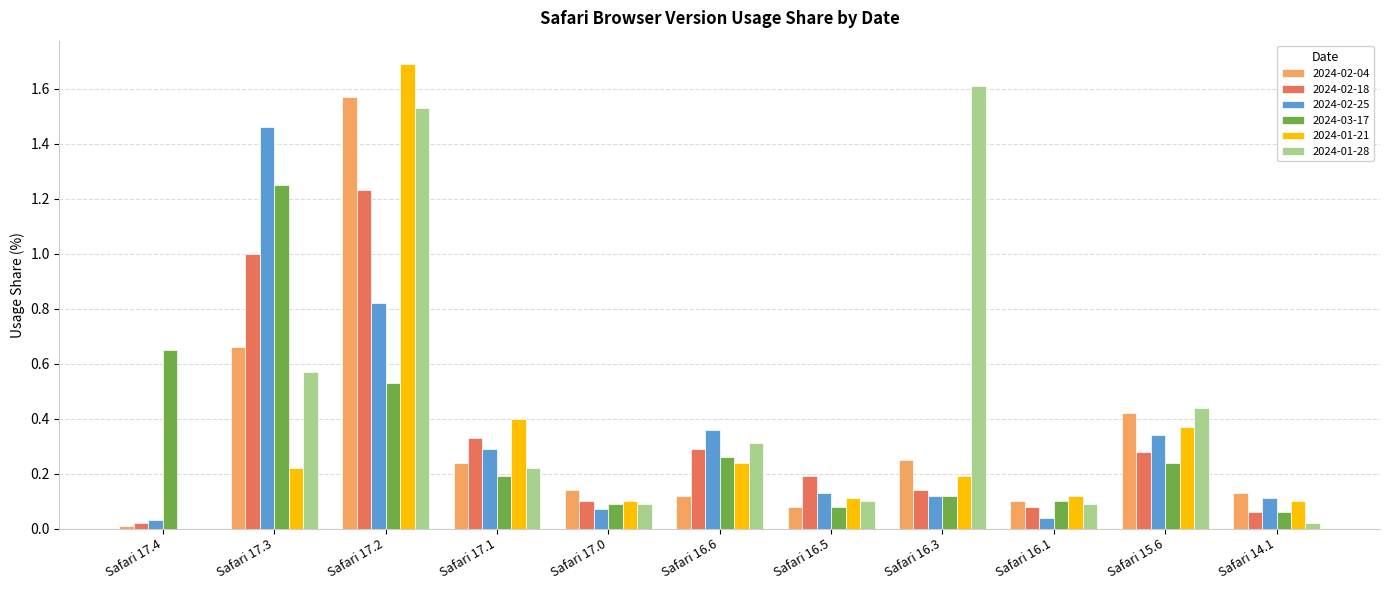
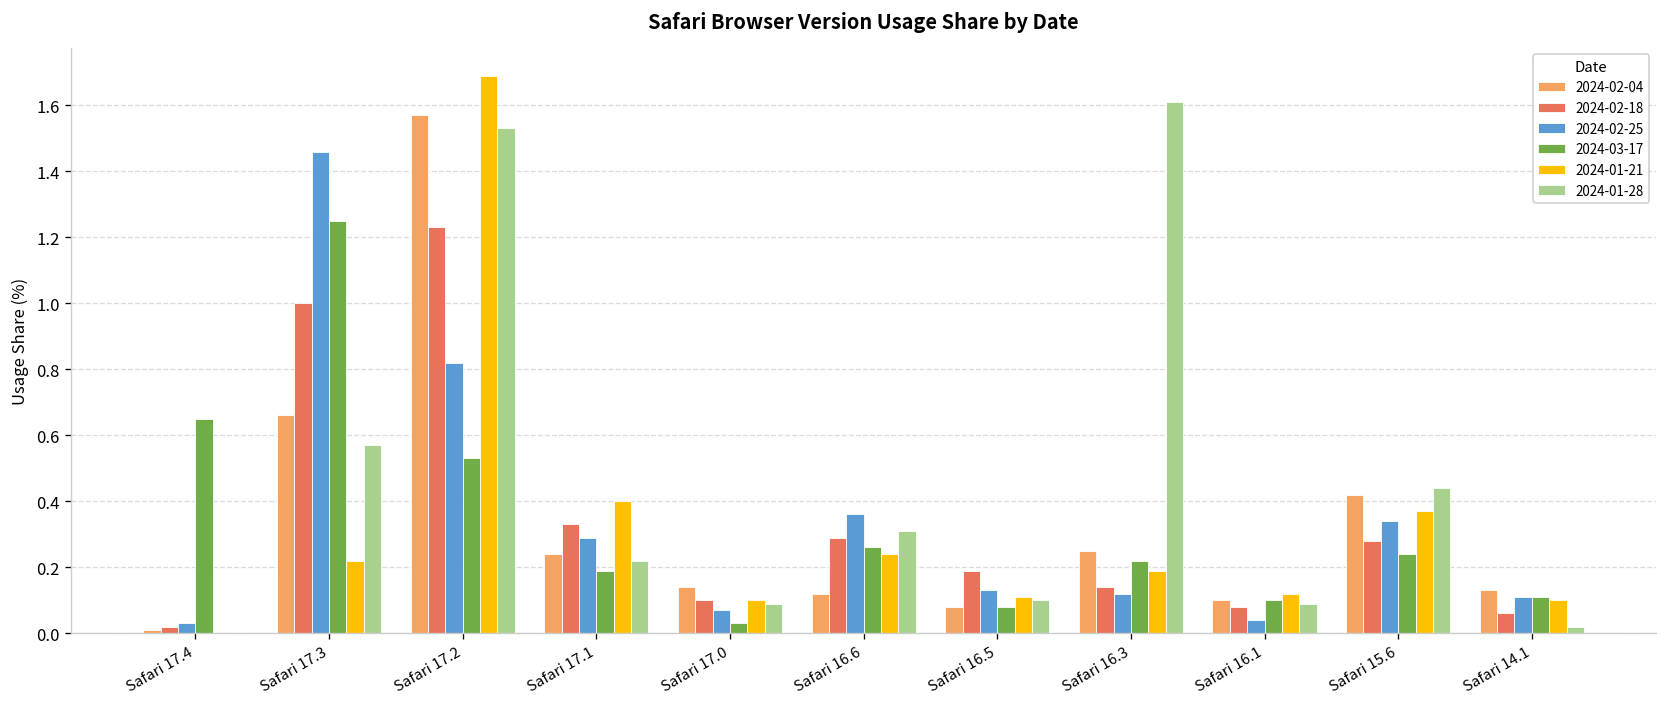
  {
    "2024-02-25": {
      "Safari 17.4": 0.03,
      "Safari 17.3": 1.46,
      "Safari 17.2": 0.82,
      "Safari 17.1": 0.29,
      "Safari 17.0": 0.07,
      "Safari 16.6": 0.36,
      "Safari 16.5": 0.13,
      "Safari 16.3": 0.12,
      "Safari 16.1": 0.04,
      "Safari 15.6": 0.34,
      "Safari 14.1": 0.11
    },
    "2024-03-17": {
      "Safari 17.4": 0.65,
      "Safari 17.3": 1.25,
      "Safari 17.2": 0.53,
      "Safari 17.1": 0.19,
-     "Safari 17.0": 0.09,
+     "Safari 17.0": 0.03,
      "Safari 16.6": 0.26,
      "Safari 16.5": 0.08,
-     "Safari 16.3": 0.12,
+     "Safari 16.3": 0.22,
      "Safari 16.1": 0.10,
      "Safari 15.6": 0.24,
-     "Safari 14.1": 0.06
+     "Safari 14.1": 0.11
    },
    "2024-01-21": {
      "Safari 17.4": 0.00,
      "Safari 17.3": 0.22,
      "Safari 17.2": 1.69,
      "Safari 17.1": 0.40,
      "Safari 17.0": 0.10,
      "Safari 16.6": 0.24,
      "Safari 16.5": 0.11,
      "Safari 16.3": 0.19,
      "Safari 16.1": 0.12,
      "Safari 15.6": 0.37,
      "Safari 14.1": 0.10
    },
    "2024-01-28": {
      "Safari 17.4": 0.00,
      "Safari 17.3": 0.57,
      "Safari 17.2": 1.53,
      "Safari 17.1": 0.22,
      "Safari 17.0": 0.09,
      "Safari 16.6": 0.31,
      "Safari 16.5": 0.10,
      "Safari 16.3": 1.61,
      "Safari 16.1": 0.09,
      "Safari 15.6": 0.44,
      "Safari 14.1": 0.02
    }
  }
